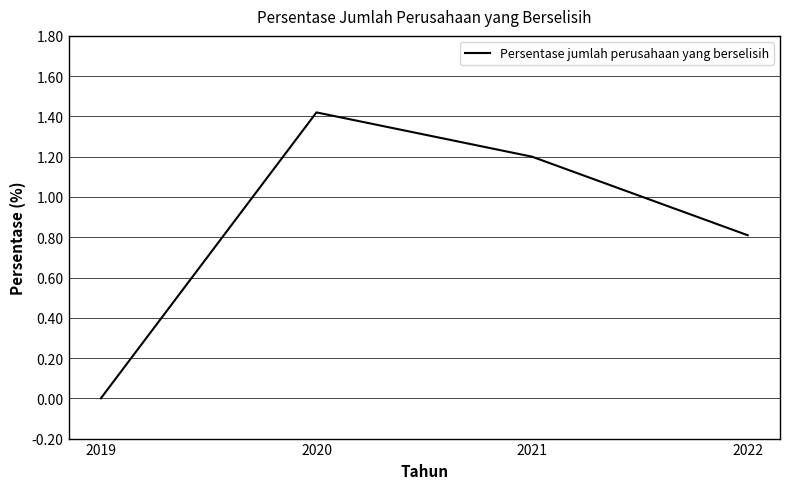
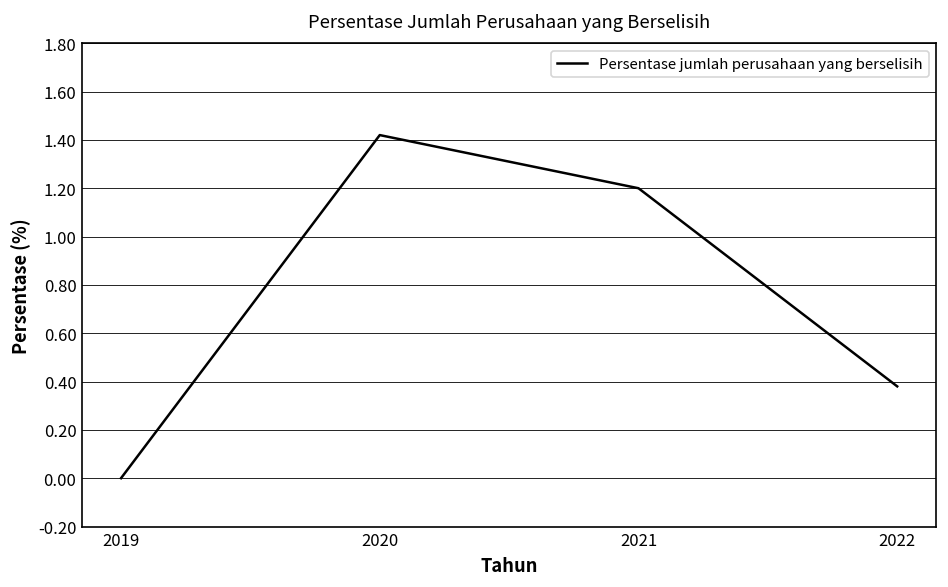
  {
    "2019": 0.00,
    "2020": 1.42,
    "2021": 1.20,
-   "2022": 0.81
+   "2022": 0.38
  }
